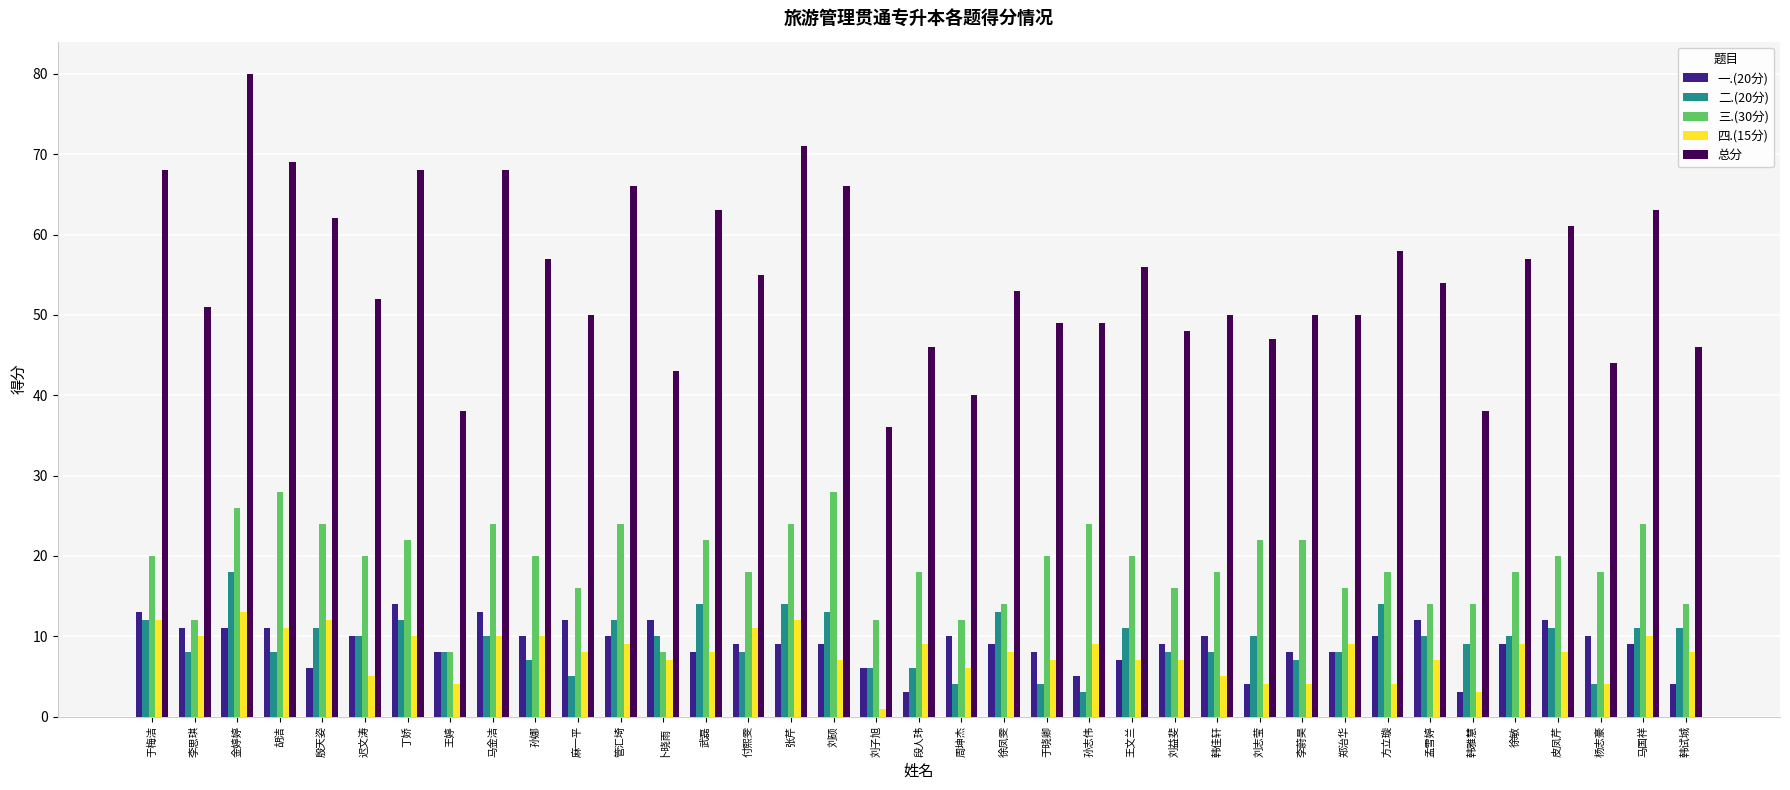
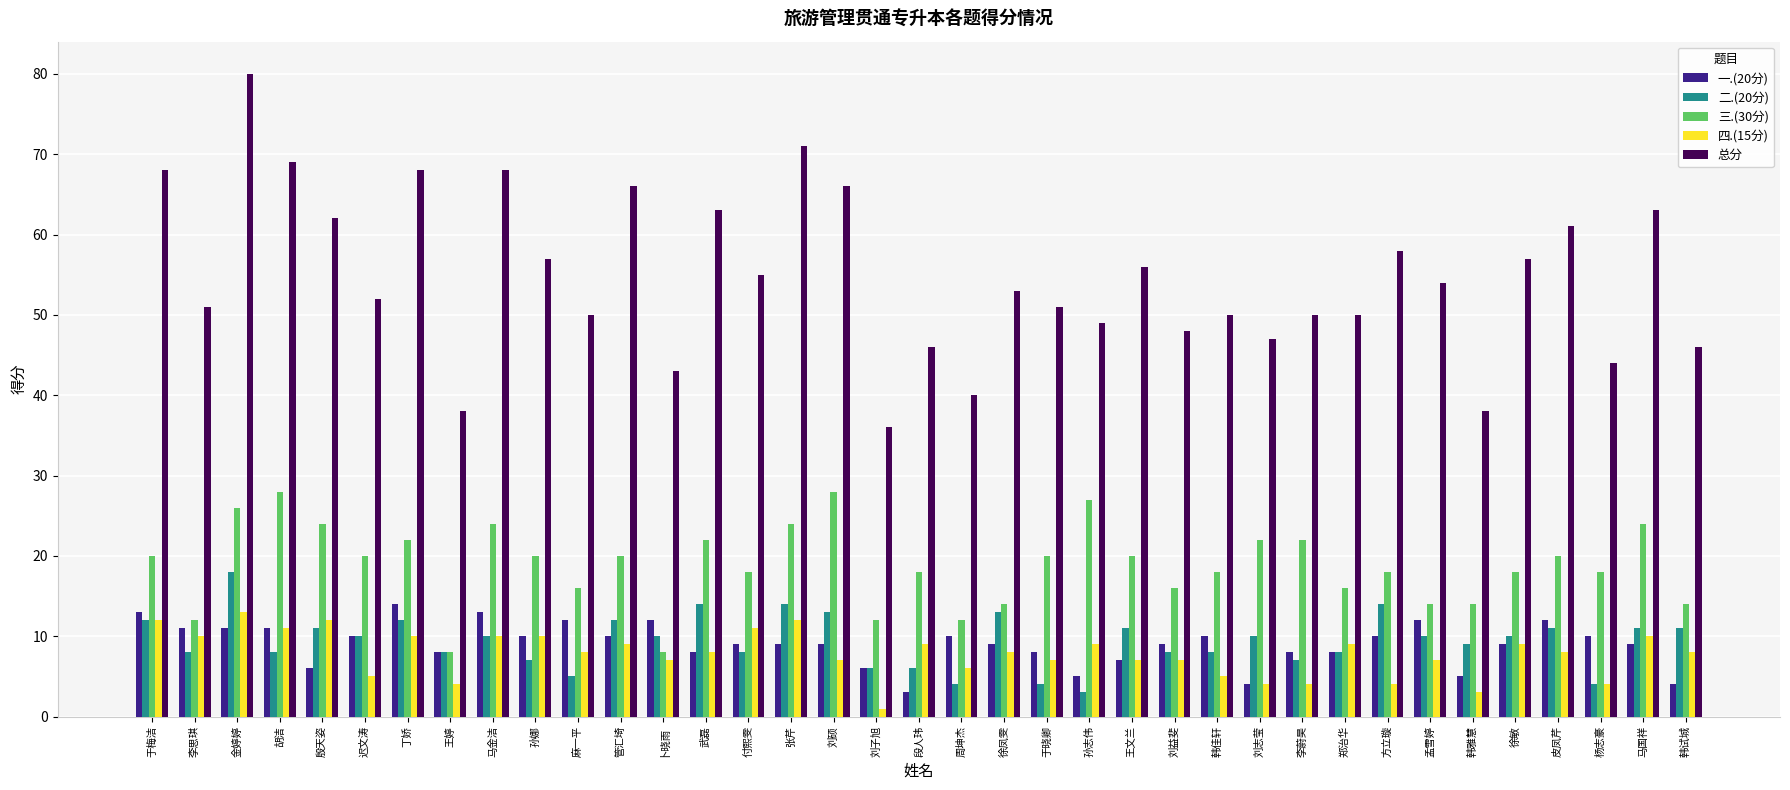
  {
    "一.(20分)": {
      "于梅洁": 13,
      "李思琪": 11,
      "金婷婷": 11,
      "胡洁": 11,
      "殷天姿": 6,
      "迟文涛": 10,
      "丁娇": 14,
      "王婷": 8,
      "马金洁": 13,
      "孙娜": 10,
      "麻一平": 12,
      "管汇埼": 10,
      "卜晓雨": 12,
      "武磊": 8,
      "付熙雯": 9,
      "张芹": 9,
      "刘硕": 9,
      "刘子旭": 6,
      "段人玮": 3,
      "周坤杰": 10,
      "徐凤雯": 9,
      "于晓卿": 8,
      "孙志伟": 5,
      "王文兰": 7,
      "刘益斐": 9,
      "韩佳轩": 10,
      "刘志莹": 4,
      "李蔚昊": 8,
      "郑治华": 8,
      "方立璇": 10,
      "孟雪婷": 12,
-     "韩雅慧": 3,
+     "韩雅慧": 5,
      "徐敏": 9,
      "皮凤芹": 12,
      "杨志豪": 10,
      "马国祥": 9,
      "韩试城": 4
    },
    "二.(20分)": {
      "于梅洁": 12,
      "李思琪": 8,
      "金婷婷": 18,
      "胡洁": 8,
      "殷天姿": 11,
      "迟文涛": 10,
      "丁娇": 12,
      "王婷": 8,
      "马金洁": 10,
      "孙娜": 7,
      "麻一平": 5,
      "管汇埼": 12,
      "卜晓雨": 10,
      "武磊": 14,
      "付熙雯": 8,
      "张芹": 14,
      "刘硕": 13,
      "刘子旭": 6,
      "段人玮": 6,
      "周坤杰": 4,
      "徐凤雯": 13,
      "于晓卿": 4,
      "孙志伟": 3,
      "王文兰": 11,
      "刘益斐": 8,
      "韩佳轩": 8,
      "刘志莹": 10,
      "李蔚昊": 7,
      "郑治华": 8,
      "方立璇": 14,
      "孟雪婷": 10,
      "韩雅慧": 9,
      "徐敏": 10,
      "皮凤芹": 11,
      "杨志豪": 4,
      "马国祥": 11,
      "韩试城": 11
    },
    "三.(30分)": {
      "于梅洁": 20,
      "李思琪": 12,
      "金婷婷": 26,
      "胡洁": 28,
      "殷天姿": 24,
      "迟文涛": 20,
      "丁娇": 22,
      "王婷": 8,
      "马金洁": 24,
      "孙娜": 20,
      "麻一平": 16,
-     "管汇埼": 24,
+     "管汇埼": 20,
      "卜晓雨": 8,
      "武磊": 22,
      "付熙雯": 18,
      "张芹": 24,
      "刘硕": 28,
      "刘子旭": 12,
      "段人玮": 18,
      "周坤杰": 12,
      "徐凤雯": 14,
      "于晓卿": 20,
-     "孙志伟": 24,
+     "孙志伟": 27,
      "王文兰": 20,
      "刘益斐": 16,
      "韩佳轩": 18,
      "刘志莹": 22,
      "李蔚昊": 22,
      "郑治华": 16,
      "方立璇": 18,
      "孟雪婷": 14,
      "韩雅慧": 14,
      "徐敏": 18,
      "皮凤芹": 20,
      "杨志豪": 18,
      "马国祥": 24,
      "韩试城": 14
    },
    "四.(15分)": {
      "于梅洁": 12,
      "李思琪": 10,
      "金婷婷": 13,
      "胡洁": 11,
      "殷天姿": 12,
      "迟文涛": 5,
      "丁娇": 10,
      "王婷": 4,
      "马金洁": 10,
      "孙娜": 10,
      "麻一平": 8,
      "管汇埼": 9,
      "卜晓雨": 7,
      "武磊": 8,
      "付熙雯": 11,
      "张芹": 12,
      "刘硕": 7,
      "刘子旭": 1,
      "段人玮": 9,
      "周坤杰": 6,
      "徐凤雯": 8,
      "于晓卿": 7,
      "孙志伟": 9,
      "王文兰": 7,
      "刘益斐": 7,
      "韩佳轩": 5,
      "刘志莹": 4,
      "李蔚昊": 4,
      "郑治华": 9,
      "方立璇": 4,
      "孟雪婷": 7,
      "韩雅慧": 3,
      "徐敏": 9,
      "皮凤芹": 8,
      "杨志豪": 4,
      "马国祥": 10,
      "韩试城": 8
    },
    "总分": {
      "于梅洁": 68,
      "李思琪": 51,
      "金婷婷": 80,
      "胡洁": 69,
      "殷天姿": 62,
      "迟文涛": 52,
      "丁娇": 68,
      "王婷": 38,
      "马金洁": 68,
      "孙娜": 57,
      "麻一平": 50,
      "管汇埼": 66,
      "卜晓雨": 43,
      "武磊": 63,
      "付熙雯": 55,
      "张芹": 71,
      "刘硕": 66,
      "刘子旭": 36,
      "段人玮": 46,
      "周坤杰": 40,
      "徐凤雯": 53,
-     "于晓卿": 49,
+     "于晓卿": 51,
      "孙志伟": 49,
      "王文兰": 56,
      "刘益斐": 48,
      "韩佳轩": 50,
      "刘志莹": 47,
      "李蔚昊": 50,
      "郑治华": 50,
      "方立璇": 58,
      "孟雪婷": 54,
      "韩雅慧": 38,
      "徐敏": 57,
      "皮凤芹": 61,
      "杨志豪": 44,
      "马国祥": 63,
      "韩试城": 46
    }
  }
